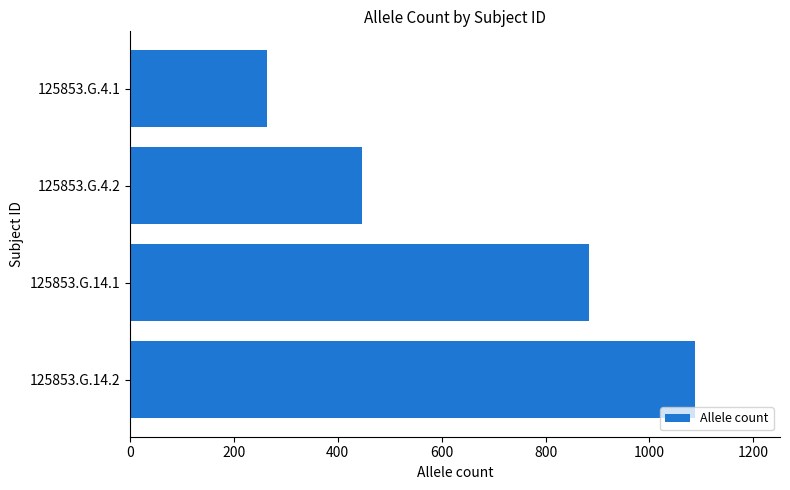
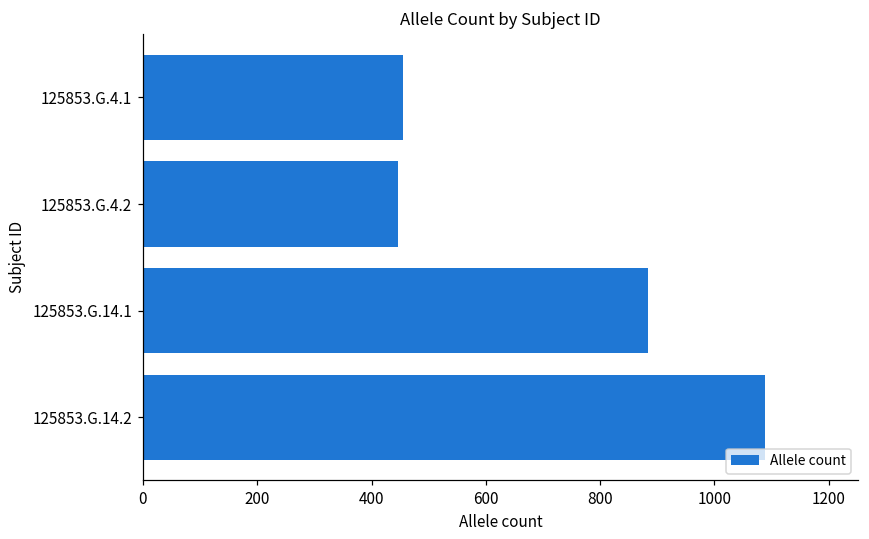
  {
-   "125853.G.4.1": 260,
+   "125853.G.4.1": 460,
    "125853.G.4.2": 450,
    "125853.G.14.1": 880,
    "125853.G.14.2": 1090
  }
